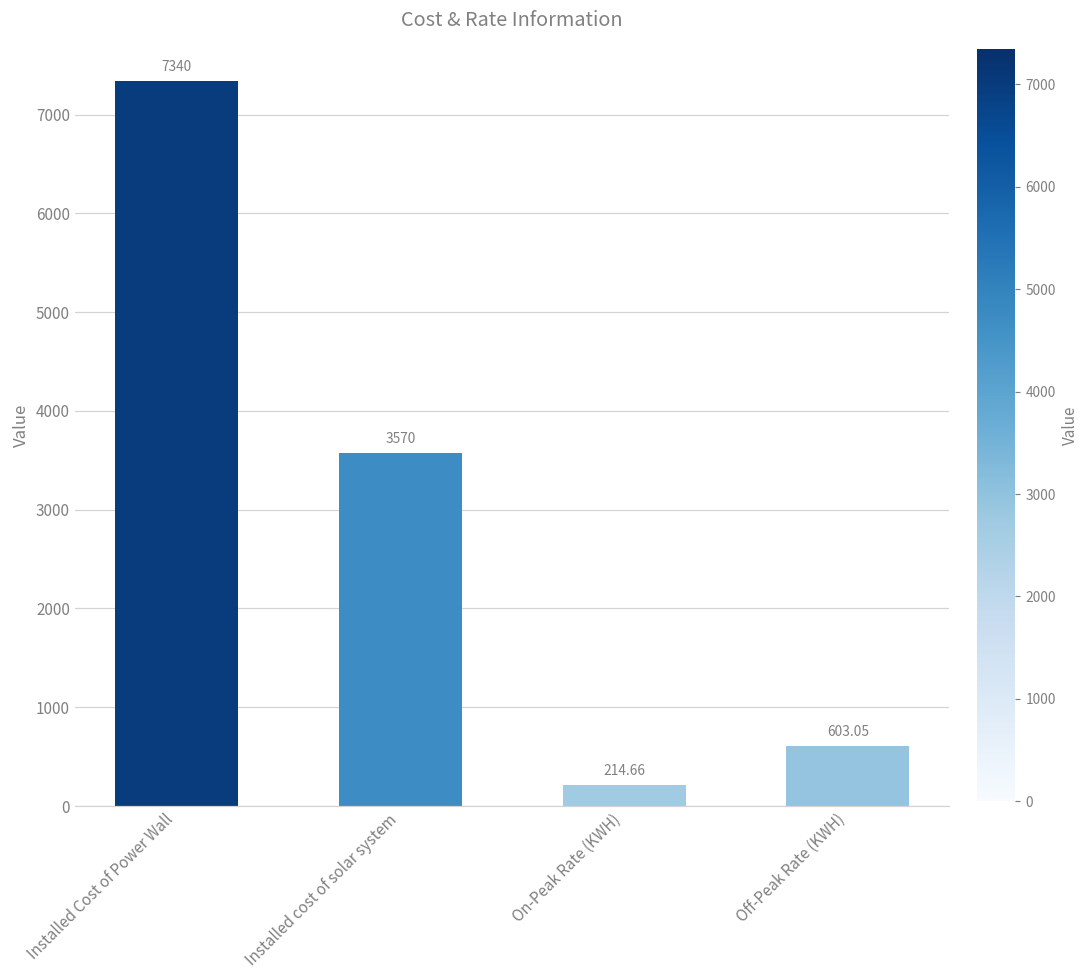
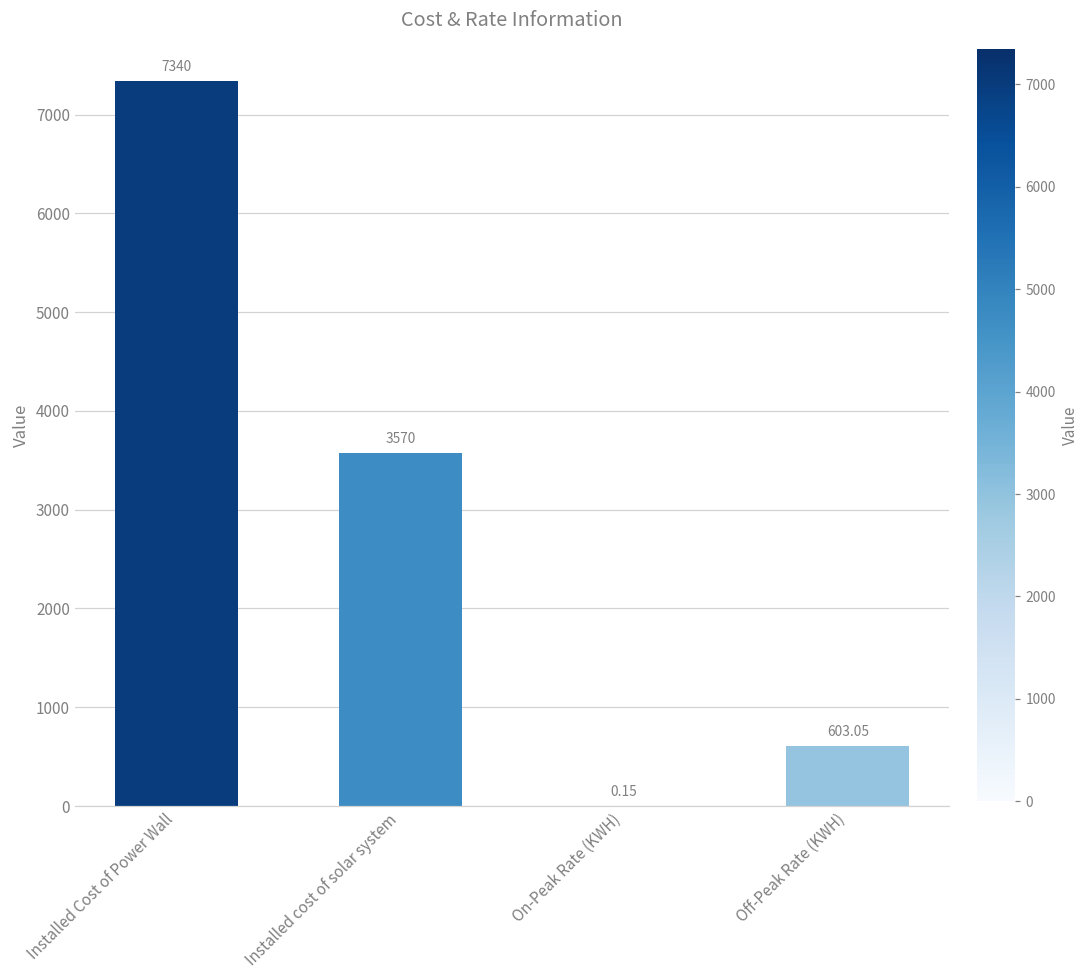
  {
    "Installed Cost of Power Wall": 7340,
    "Installed cost of solar system": 3570,
-   "On-Peak Rate (KWH)": 214.66,
+   "On-Peak Rate (KWH)": 0.15,
    "Off-Peak Rate (KWH)": 603.05
  }
